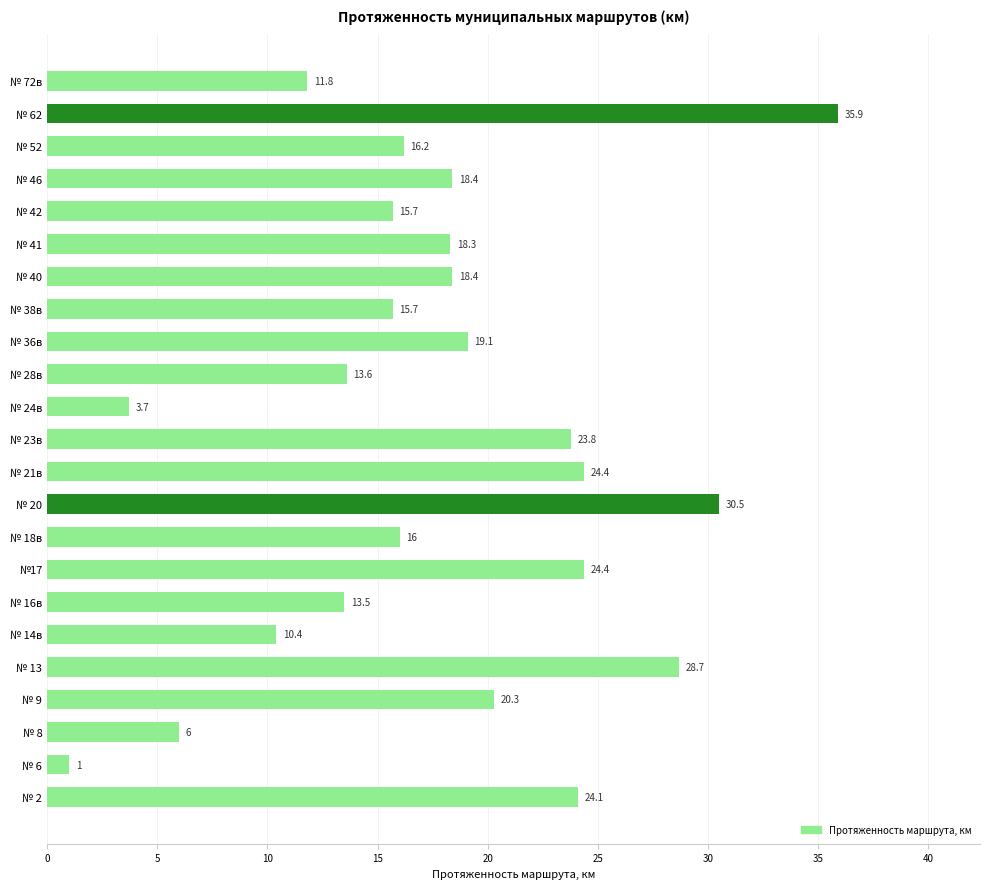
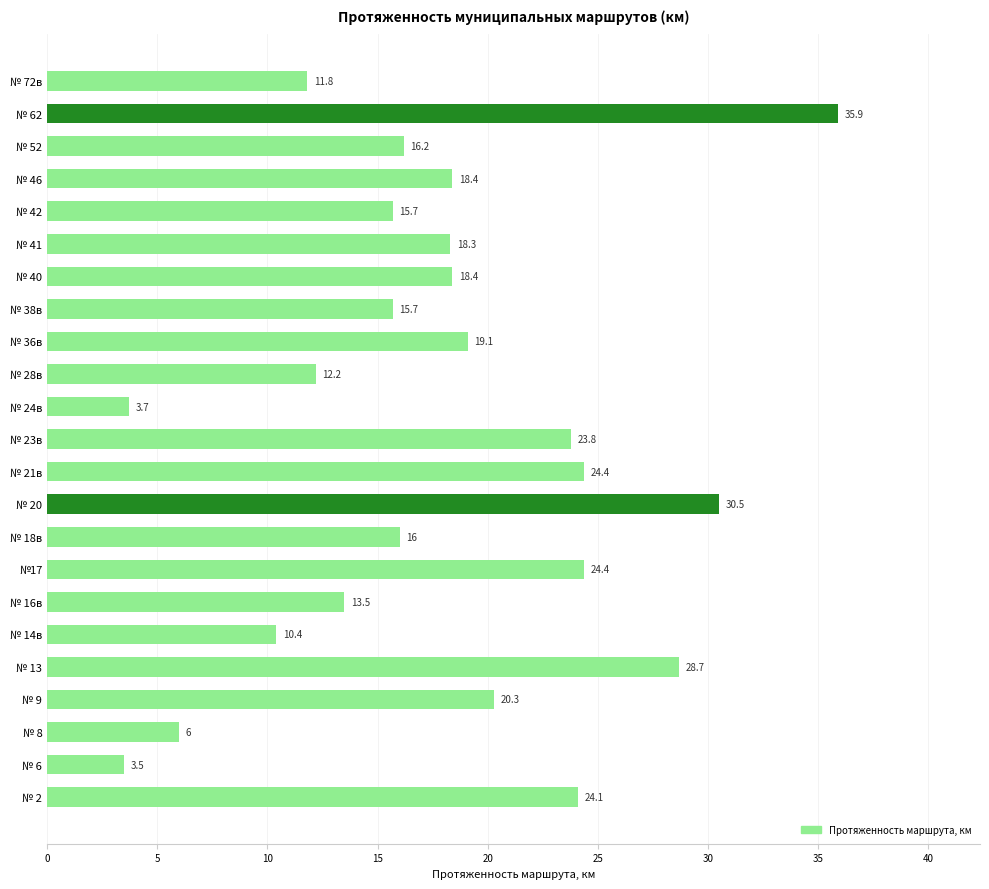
  {
    "№ 72в": 11.8,
    "№ 62": 35.9,
    "№ 52": 16.2,
    "№ 46": 18.4,
    "№ 42": 15.7,
    "№ 41": 18.3,
    "№ 40": 18.4,
    "№ 38в": 15.7,
    "№ 36в": 19.1,
-   "№ 28в": 13.6,
+   "№ 28в": 12.2,
    "№ 24в": 3.7,
    "№ 23в": 23.8,
    "№ 21в": 24.4,
    "№ 20": 30.5,
    "№ 18в": 16,
    "№17": 24.4,
    "№ 16в": 13.5,
    "№ 14в": 10.4,
    "№ 13": 28.7,
    "№ 9": 20.3,
    "№ 8": 6,
-   "№ 6": 1,
+   "№ 6": 3.5,
    "№ 2": 24.1
  }
